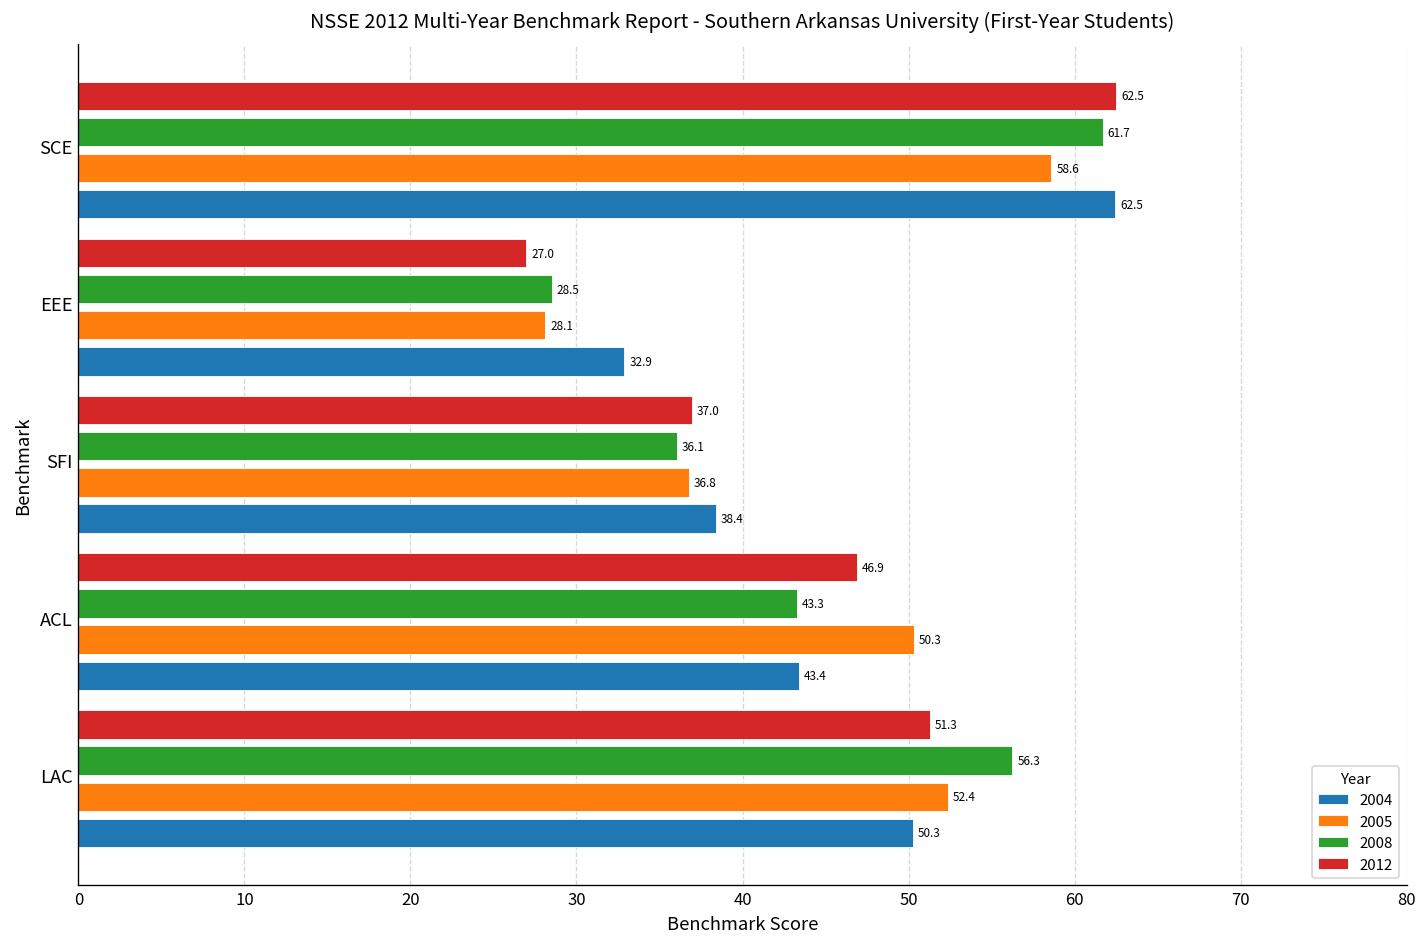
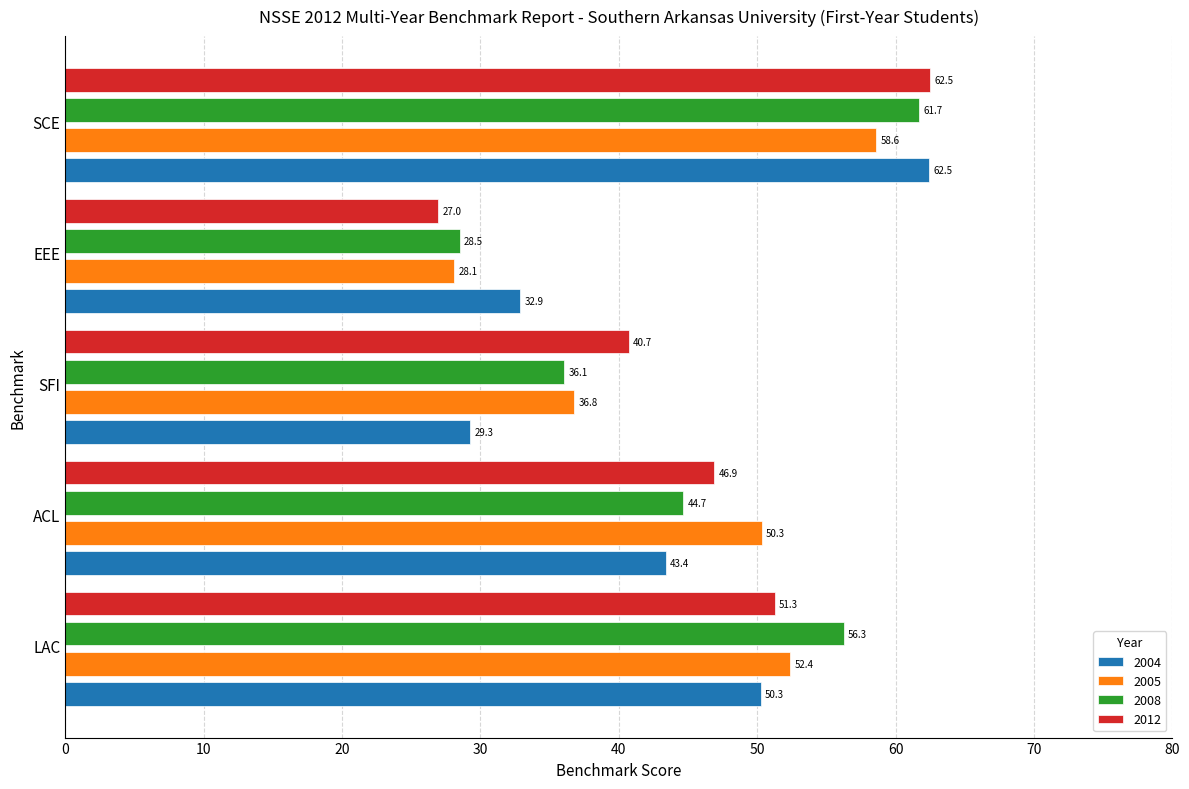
  {
    "2004": {
      "SCE": 62.5,
      "EEE": 32.9,
-     "SFI": 38.4,
+     "SFI": 29.3,
      "ACL": 43.4,
      "LAC": 50.3
    },
    "2005": {
      "SCE": 58.6,
      "EEE": 28.1,
      "SFI": 36.8,
      "ACL": 50.3,
      "LAC": 52.4
    },
    "2008": {
      "SCE": 61.7,
      "EEE": 28.5,
      "SFI": 36.1,
-     "ACL": 43.3,
+     "ACL": 44.7,
      "LAC": 56.3
    },
    "2012": {
      "SCE": 62.5,
      "EEE": 27.0,
-     "SFI": 37.0,
+     "SFI": 40.7,
      "ACL": 46.9,
      "LAC": 51.3
    }
  }
